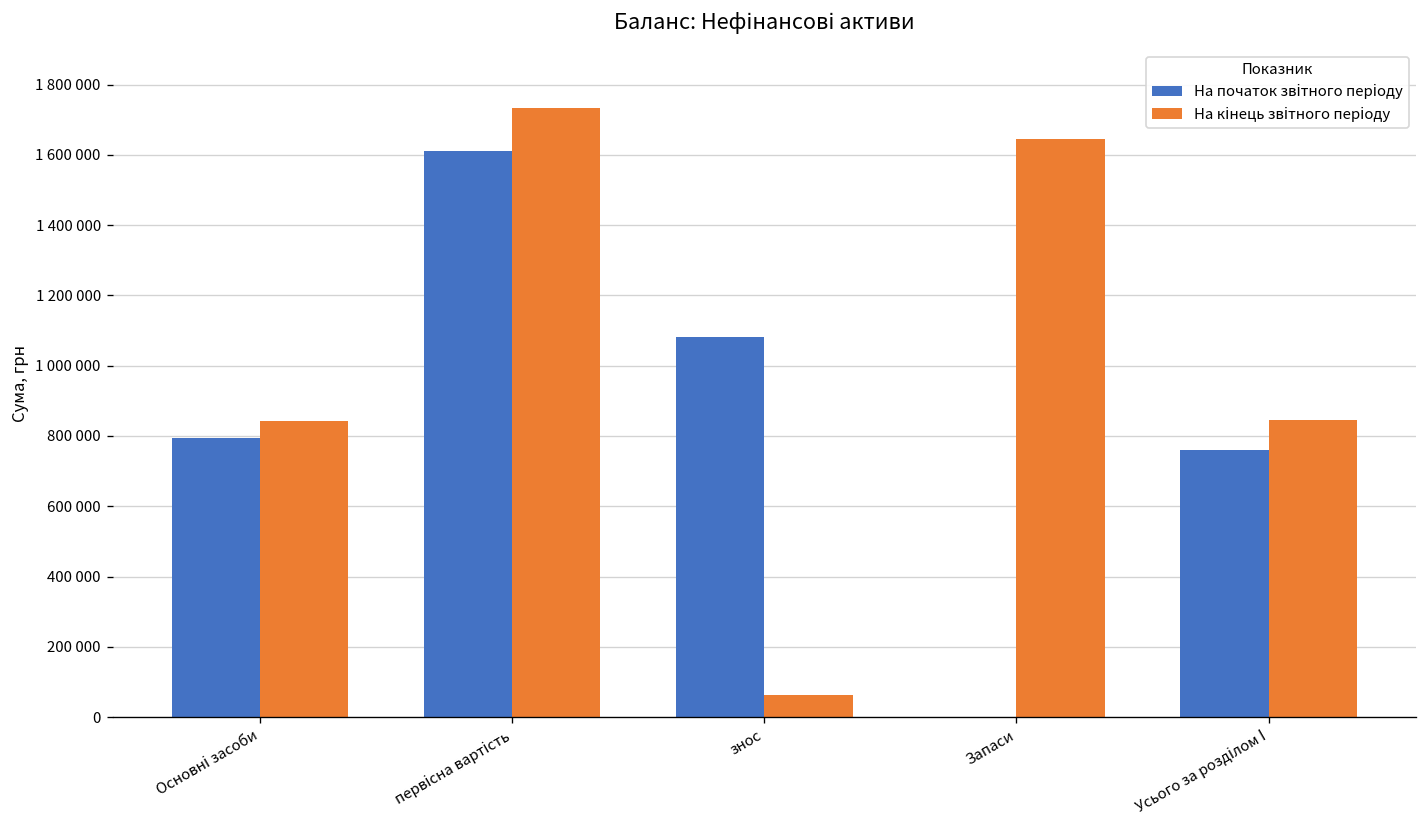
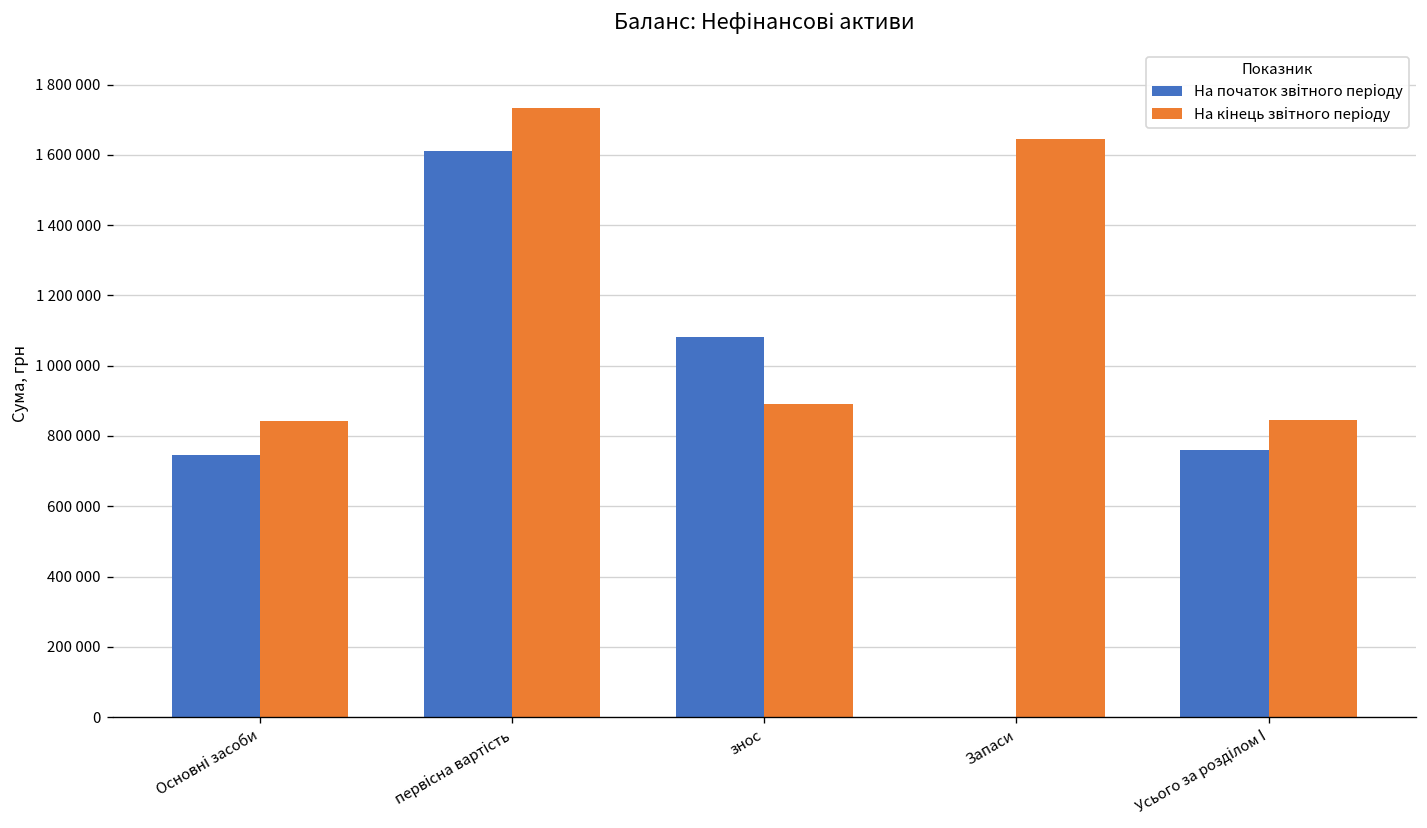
  {
    "На початок звітного періоду": {
-     "Основні засоби": 790000,
+     "Основні засоби": 740000,
      "первісна вартість": 1610000,
      "знос": 1080000,
      "Усього за розділом І": 760000
    },
    "На кінець звітного періоду": {
      "Основні засоби": 840000,
      "первісна вартість": 1730000,
-     "знос": 60000,
+     "знос": 890000,
      "Запаси": 1650000,
      "Усього за розділом І": 840000
    }
  }
